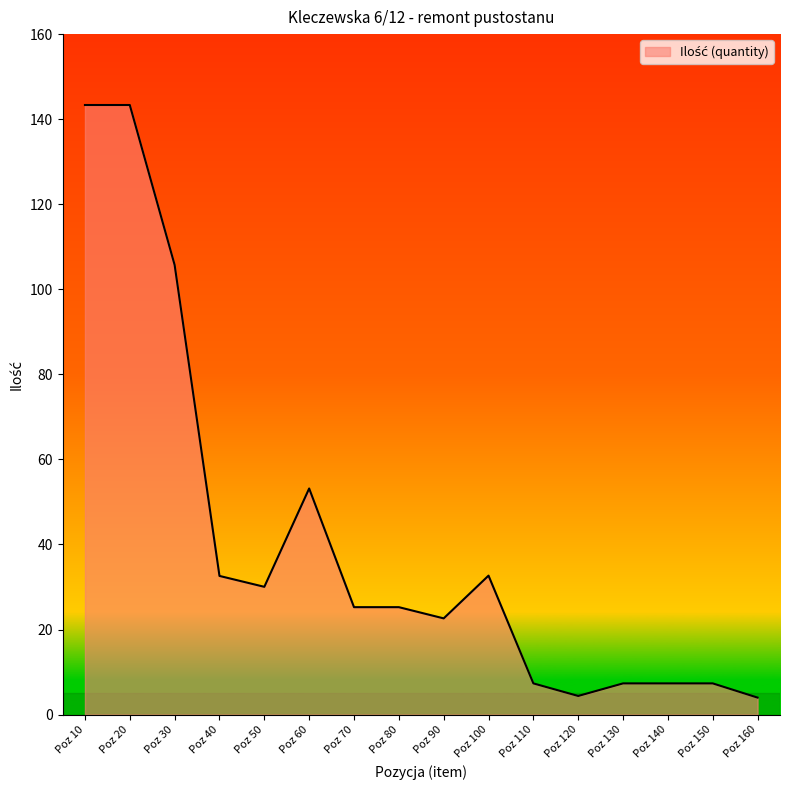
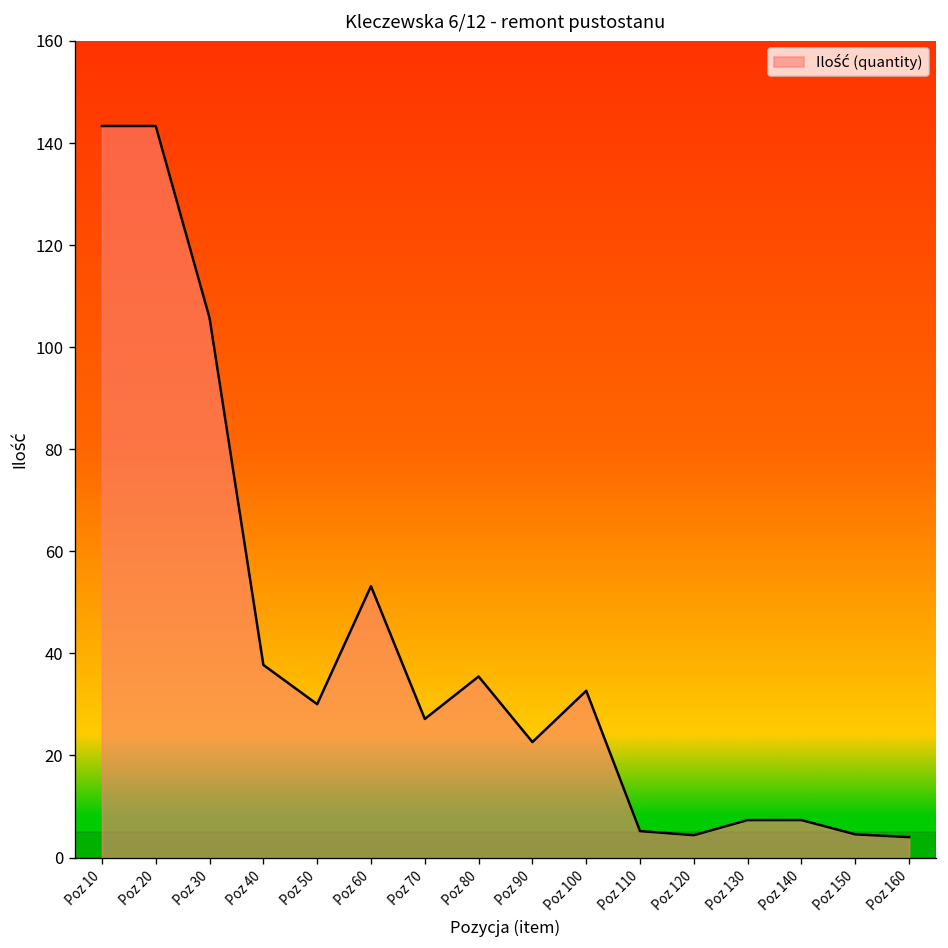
  {
    "Poz 10": 143,
    "Poz 20": 143,
    "Poz 30": 106,
-   "Poz 40": 33,
+   "Poz 40": 38,
    "Poz 50": 30,
    "Poz 60": 53,
-   "Poz 70": 25,
-   "Poz 80": 25,
+   "Poz 70": 27,
+   "Poz 80": 35,
    "Poz 90": 23,
    "Poz 100": 33,
-   "Poz 110": 7,
+   "Poz 110": 5,
    "Poz 120": 4,
    "Poz 130": 7,
    "Poz 140": 7,
-   "Poz 150": 7,
+   "Poz 150": 5,
    "Poz 160": 4
  }
